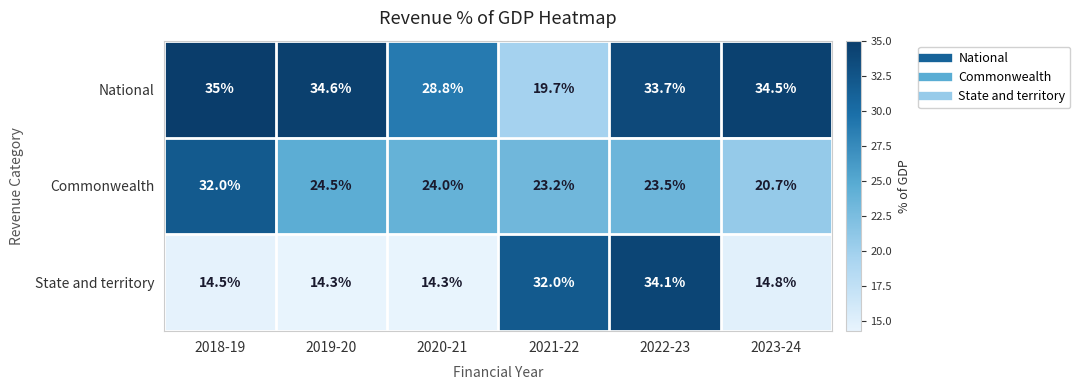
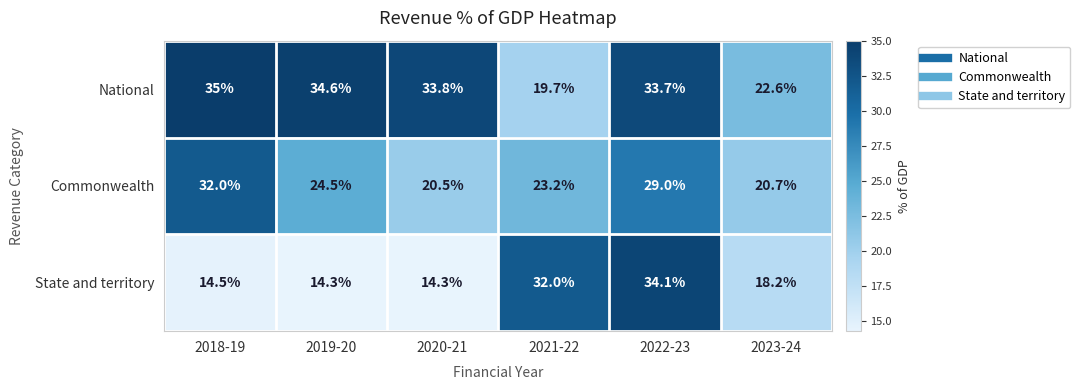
  {
    "National": {
      "2018-19": "35%",
      "2019-20": "34.6%",
-     "2020-21": "28.8%",
+     "2020-21": "33.8%",
      "2021-22": "19.7%",
      "2022-23": "33.7%",
-     "2023-24": "34.5%"
+     "2023-24": "22.6%"
    },
    "Commonwealth": {
      "2018-19": "32.0%",
      "2019-20": "24.5%",
-     "2020-21": "24.0%",
+     "2020-21": "20.5%",
      "2021-22": "23.2%",
-     "2022-23": "23.5%",
+     "2022-23": "29.0%",
      "2023-24": "20.7%"
    },
    "State and territory": {
      "2018-19": "14.5%",
      "2019-20": "14.3%",
      "2020-21": "14.3%",
      "2021-22": "32.0%",
      "2022-23": "34.1%",
-     "2023-24": "14.8%"
+     "2023-24": "18.2%"
    }
  }
